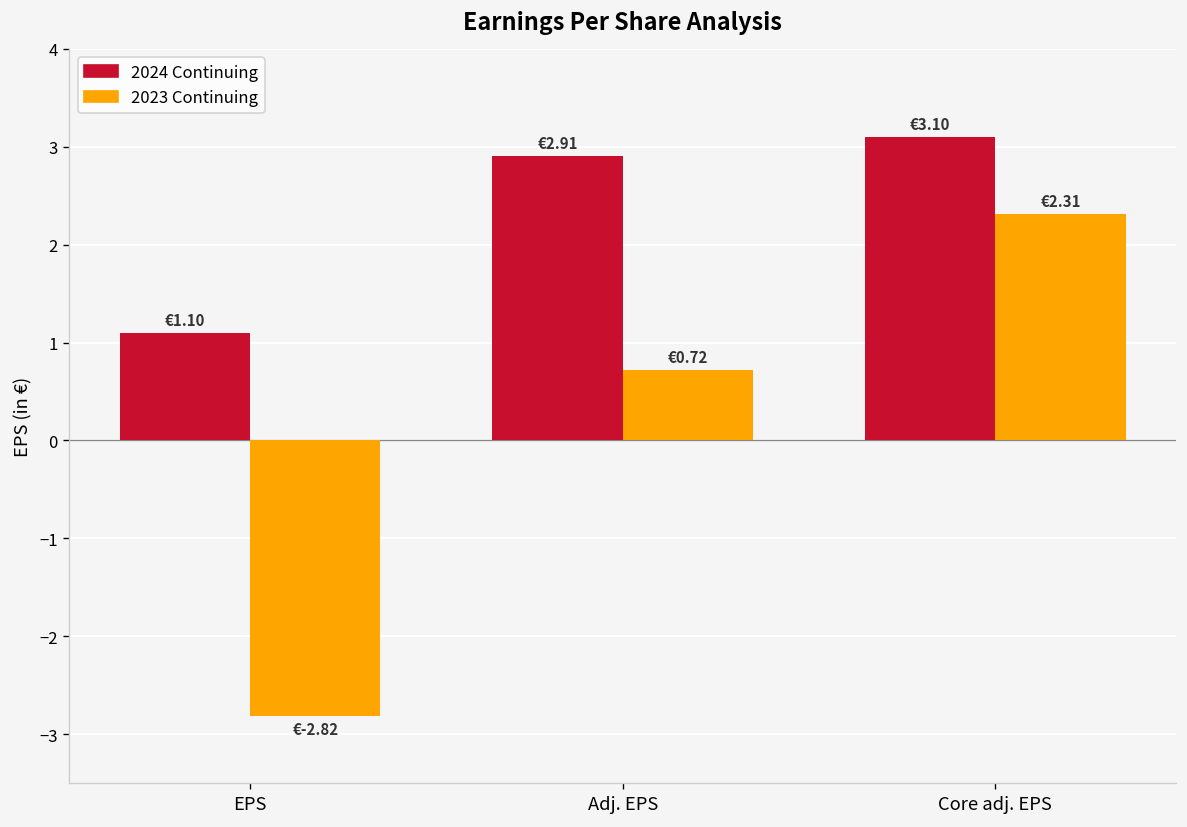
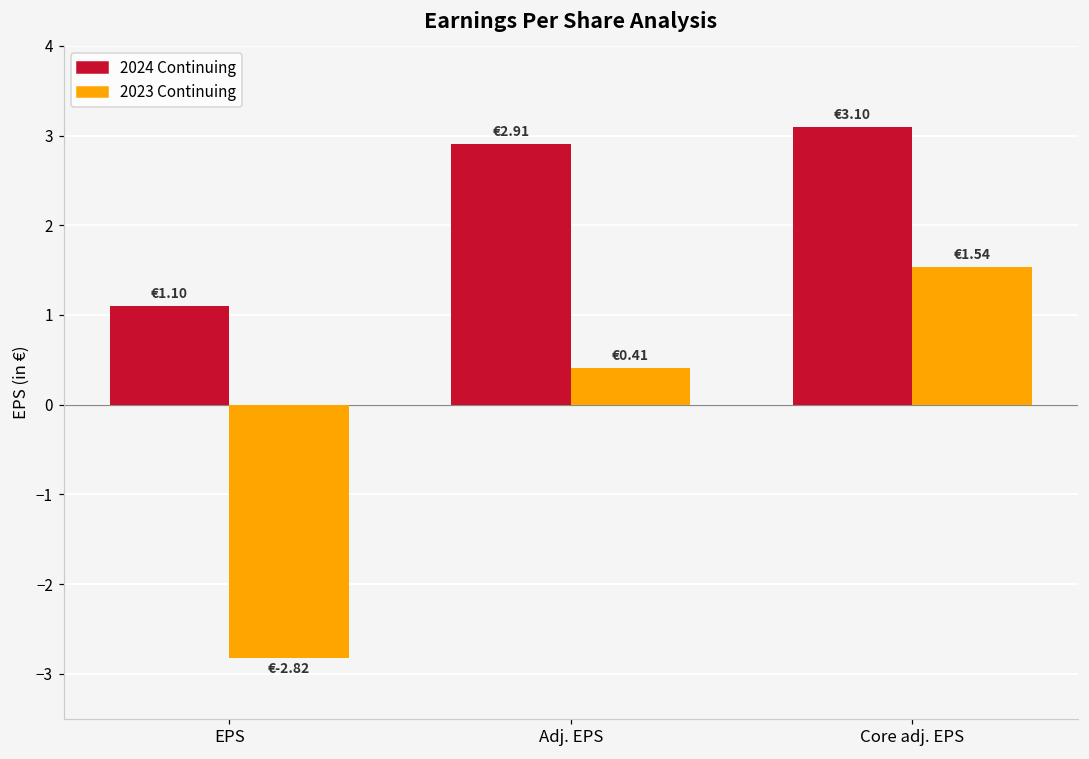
  {
    "2024 Continuing": {
      "EPS": "€1.10",
      "Adj. EPS": "€2.91",
      "Core adj. EPS": "€3.10"
    },
    "2023 Continuing": {
      "EPS": "€-2.82",
-     "Adj. EPS": "€0.72",
-     "Core adj. EPS": "€2.31"
+     "Adj. EPS": "€0.41",
+     "Core adj. EPS": "€1.54"
    }
  }
